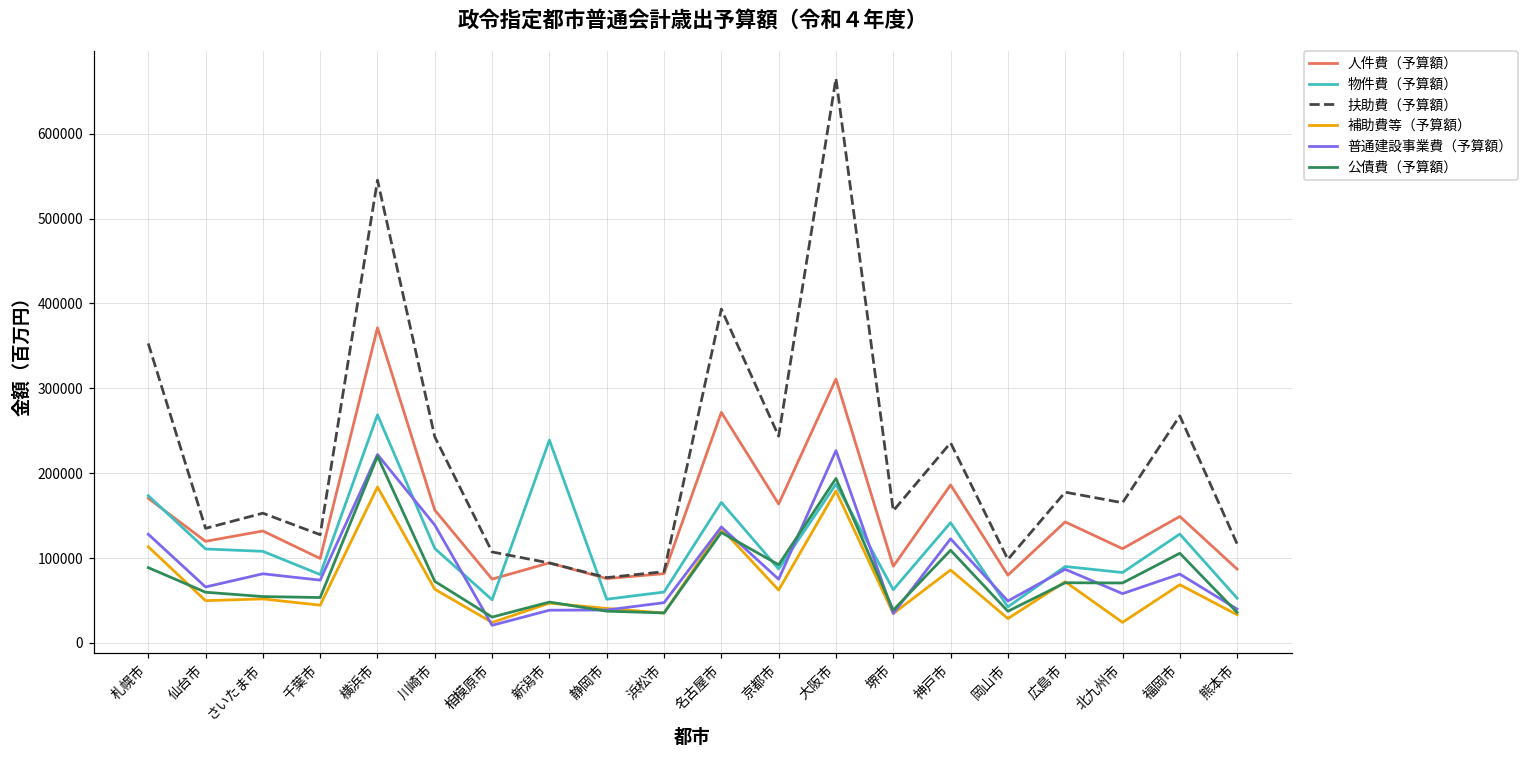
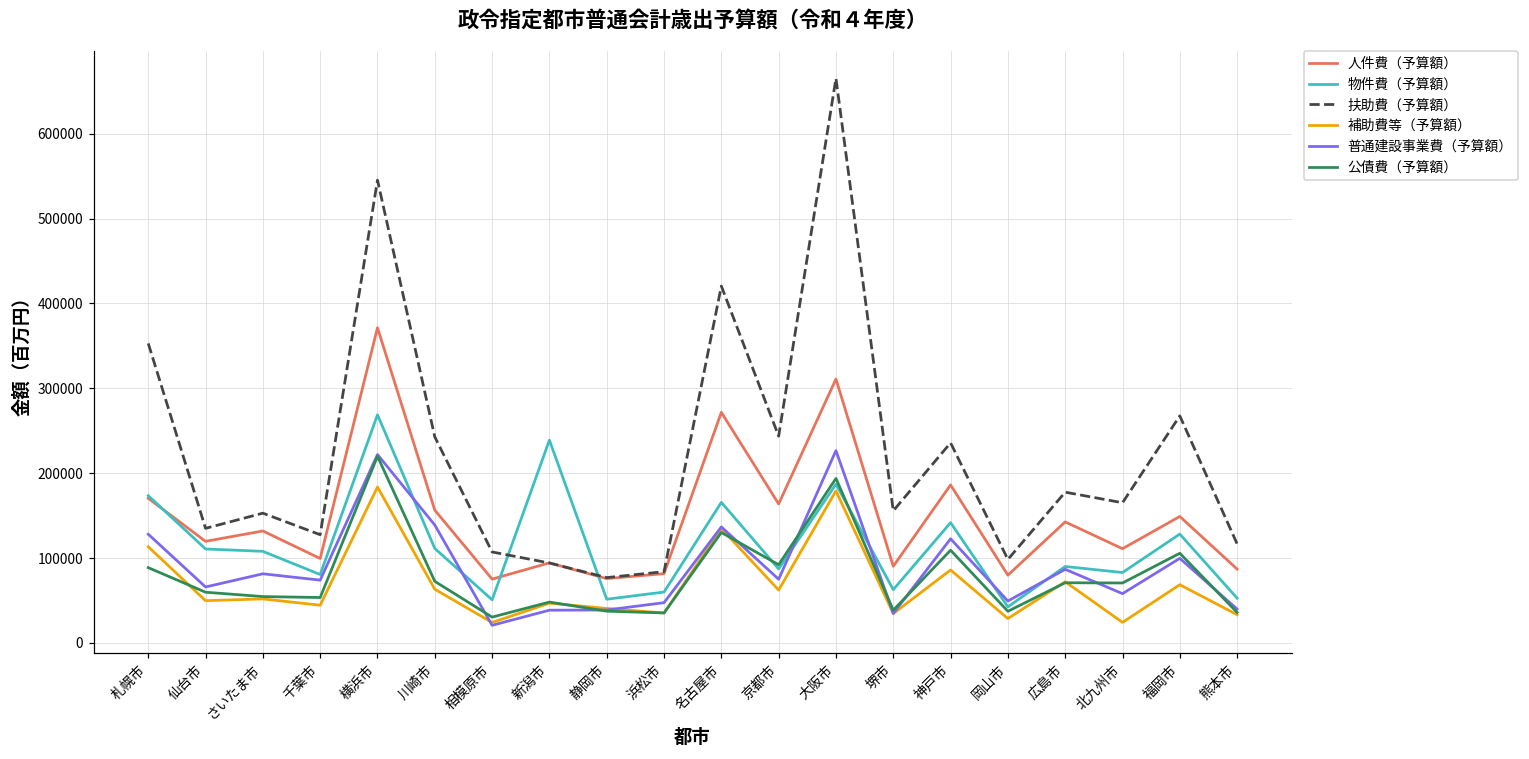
  {
    "人件費（予算額）": {
      "仙台市": 120000,
      "さいたま市": 130000,
      "千葉市": 100000,
      "横浜市": 370000,
      "川崎市": 160000,
      "相模原市": 80000,
      "名古屋市": 270000,
      "京都市": 160000,
      "大阪市": 310000,
      "堺市": 90000,
      "神戸市": 190000,
      "岡山市": 80000,
      "広島市": 140000,
      "北九州市": 110000,
      "福岡市": 150000,
      "熊本市": 90000
    },
    "物件費（予算額）": {
      "仙台市": 110000,
      "さいたま市": 110000,
      "千葉市": 80000,
      "横浜市": 270000,
      "川崎市": 110000,
      "相模原市": 50000,
      "新潟市": 240000,
      "静岡市": 50000,
      "浜松市": 60000,
      "名古屋市": 170000,
      "京都市": 90000,
      "大阪市": 190000,
      "堺市": 60000,
      "神戸市": 140000,
      "岡山市": 40000,
      "北九州市": 80000,
      "福岡市": 130000,
      "熊本市": 50000
    },
    "扶助費（予算額）": {
      "札幌市": 350000,
      "仙台市": 130000,
      "さいたま市": 150000,
      "千葉市": 130000,
      "横浜市": 550000,
      "川崎市": 240000,
      "相模原市": 110000,
-     "名古屋市": 390000,
+     "名古屋市": 420000,
      "京都市": 240000,
      "大阪市": 670000,
      "堺市": 160000,
      "神戸市": 240000,
      "岡山市": 100000,
      "広島市": 180000,
      "北九州市": 170000,
      "福岡市": 270000,
      "熊本市": 120000
    },
    "補助費等（予算額）": {
      "札幌市": 110000,
      "仙台市": 50000,
      "千葉市": 40000,
      "横浜市": 180000,
      "川崎市": 60000,
      "相模原市": 20000,
      "京都市": 60000,
      "大阪市": 180000,
      "神戸市": 90000,
      "岡山市": 30000,
      "北九州市": 20000,
      "福岡市": 70000
    },
    "普通建設事業費（予算額）": {
      "札幌市": 130000,
      "仙台市": 70000,
      "さいたま市": 80000,
      "千葉市": 70000,
      "川崎市": 140000,
      "相模原市": 20000,
      "新潟市": 40000,
      "浜松市": 50000,
      "京都市": 80000,
      "大阪市": 230000,
      "神戸市": 120000,
      "岡山市": 50000,
      "北九州市": 60000,
-     "福岡市": 80000,
+     "福岡市": 100000,
      "熊本市": 40000
    },
    "公債費（予算額）": {
      "札幌市": 90000,
      "仙台市": 60000,
      "千葉市": 50000,
      "川崎市": 70000,
      "相模原市": 30000,
      "名古屋市": 130000,
      "京都市": 90000,
      "大阪市": 190000,
      "堺市": 40000,
      "神戸市": 110000,
      "岡山市": 40000,
      "北九州市": 70000,
      "福岡市": 110000
    }
  }
